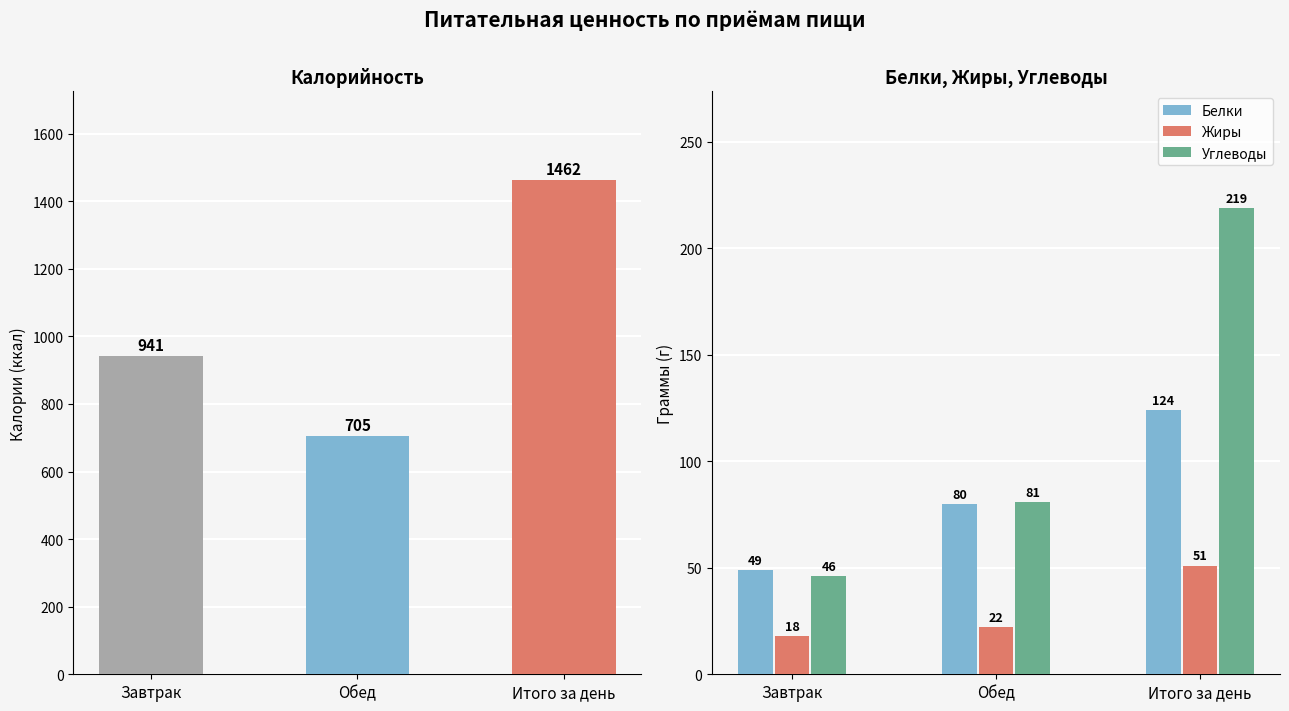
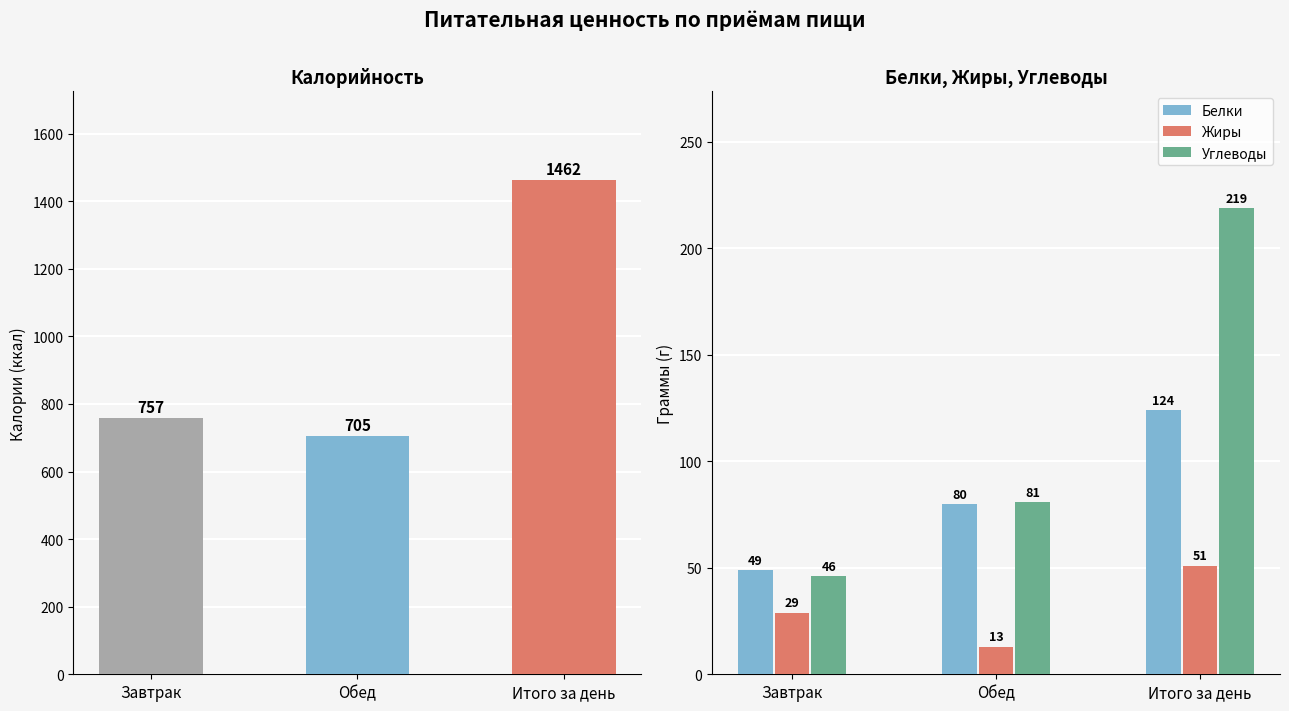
  {
    "Калорийность": {
-     "Завтрак": 941,
+     "Завтрак": 757,
      "Обед": 705,
      "Итого за день": 1462
    },
    "Белки, Жиры, Углеводы": {
      "Белки": {
        "Завтрак": 49,
        "Обед": 80,
        "Итого за день": 124
      },
      "Жиры": {
-       "Завтрак": 18,
-       "Обед": 22,
+       "Завтрак": 29,
+       "Обед": 13,
        "Итого за день": 51
      },
      "Углеводы": {
        "Завтрак": 46,
        "Обед": 81,
        "Итого за день": 219
      }
    }
  }
